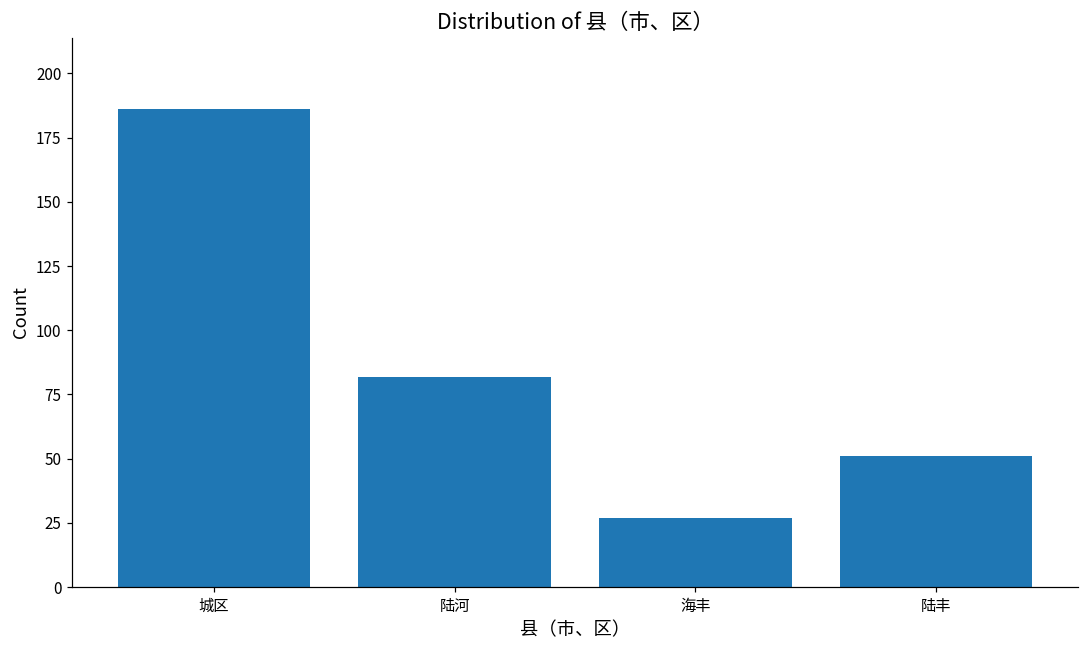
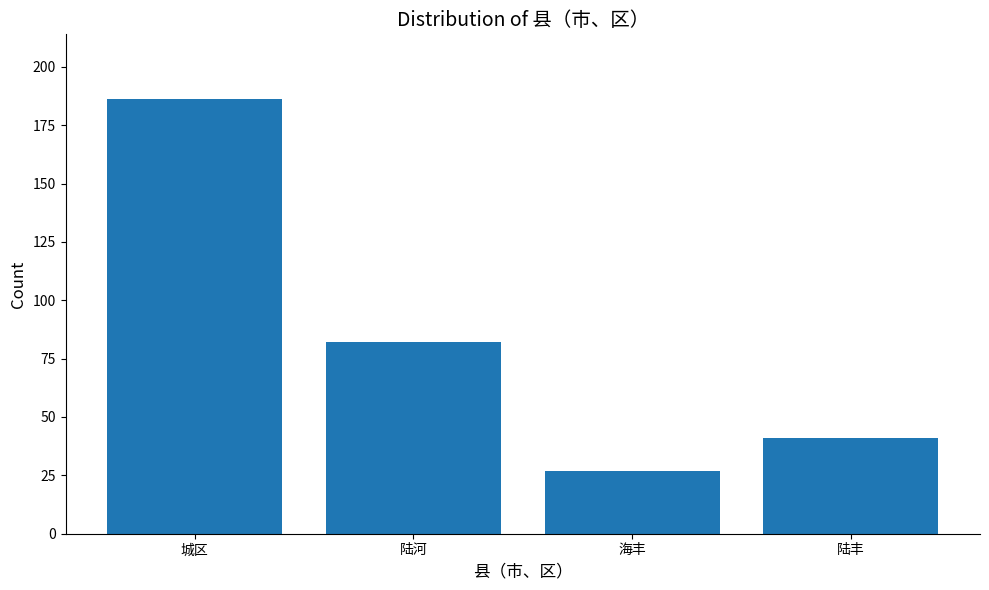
  {
    "城区": 186,
    "陆河": 82,
    "海丰": 27,
-   "陆丰": 51
+   "陆丰": 41
  }
